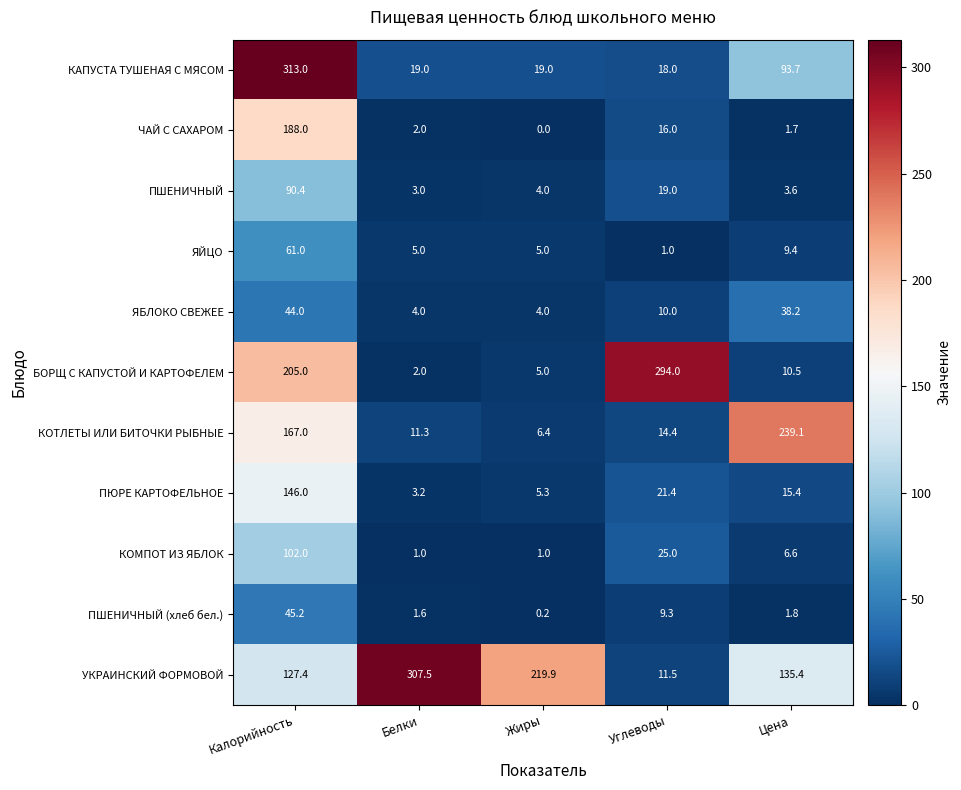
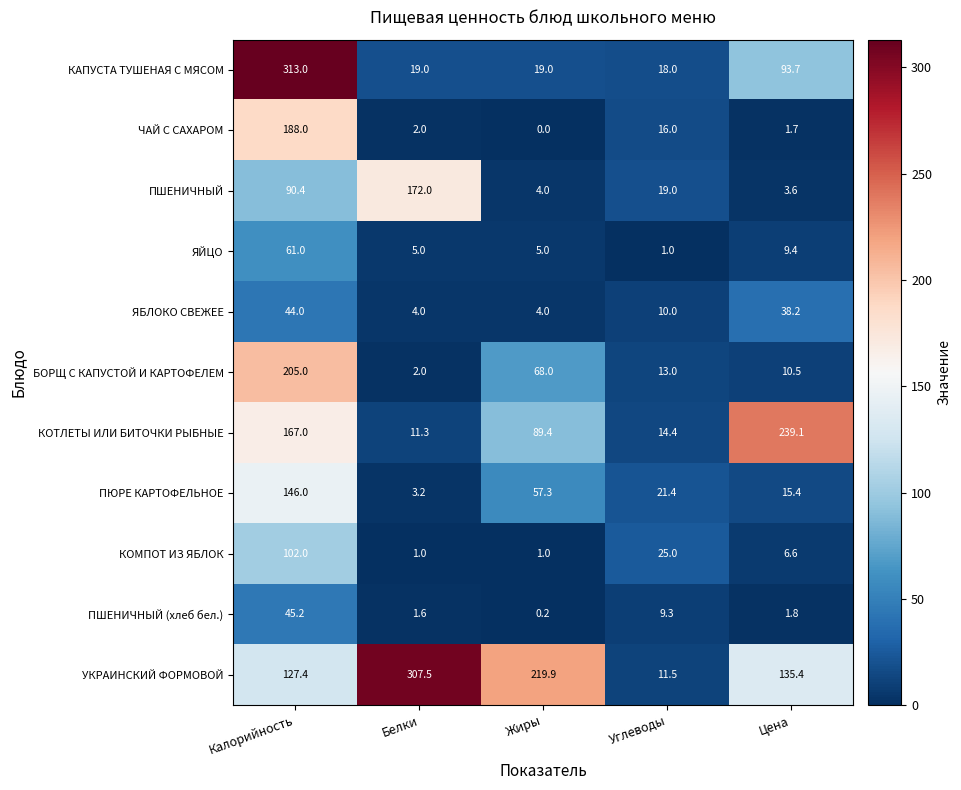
  {
    "КАПУСТА ТУШЕНАЯ С МЯСОМ": {
      "Калорийность": 313.0,
      "Белки": 19.0,
      "Жиры": 19.0,
      "Углеводы": 18.0,
      "Цена": 93.7
    },
    "ЧАЙ С САХАРОМ": {
      "Калорийность": 188.0,
      "Белки": 2.0,
      "Жиры": 0.0,
      "Углеводы": 16.0,
      "Цена": 1.7
    },
    "ПШЕНИЧНЫЙ": {
      "Калорийность": 90.4,
-     "Белки": 3.0,
+     "Белки": 172.0,
      "Жиры": 4.0,
      "Углеводы": 19.0,
      "Цена": 3.6
    },
    "ЯЙЦО": {
      "Калорийность": 61.0,
      "Белки": 5.0,
      "Жиры": 5.0,
      "Углеводы": 1.0,
      "Цена": 9.4
    },
    "ЯБЛОКО СВЕЖЕЕ": {
      "Калорийность": 44.0,
      "Белки": 4.0,
      "Жиры": 4.0,
      "Углеводы": 10.0,
      "Цена": 38.2
    },
    "БОРЩ С КАПУСТОЙ И КАРТОФЕЛЕМ": {
      "Калорийность": 205.0,
      "Белки": 2.0,
-     "Жиры": 5.0,
-     "Углеводы": 294.0,
+     "Жиры": 68.0,
+     "Углеводы": 13.0,
      "Цена": 10.5
    },
    "КОТЛЕТЫ ИЛИ БИТОЧКИ РЫБНЫЕ": {
      "Калорийность": 167.0,
      "Белки": 11.3,
-     "Жиры": 6.4,
+     "Жиры": 89.4,
      "Углеводы": 14.4,
      "Цена": 239.1
    },
    "ПЮРЕ КАРТОФЕЛЬНОЕ": {
      "Калорийность": 146.0,
      "Белки": 3.2,
-     "Жиры": 5.3,
+     "Жиры": 57.3,
      "Углеводы": 21.4,
      "Цена": 15.4
    },
    "КОМПОТ ИЗ ЯБЛОК": {
      "Калорийность": 102.0,
      "Белки": 1.0,
      "Жиры": 1.0,
      "Углеводы": 25.0,
      "Цена": 6.6
    },
    "ПШЕНИЧНЫЙ (хлеб бел.)": {
      "Калорийность": 45.2,
      "Белки": 1.6,
      "Жиры": 0.2,
      "Углеводы": 9.3,
      "Цена": 1.8
    },
    "УКРАИНСКИЙ ФОРМОВОЙ": {
      "Калорийность": 127.4,
      "Белки": 307.5,
      "Жиры": 219.9,
      "Углеводы": 11.5,
      "Цена": 135.4
    }
  }
